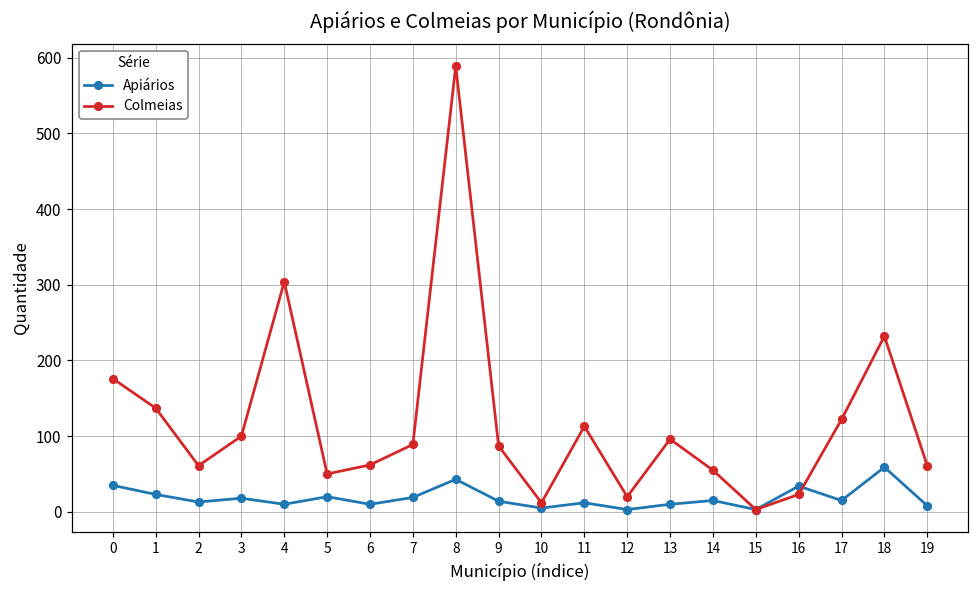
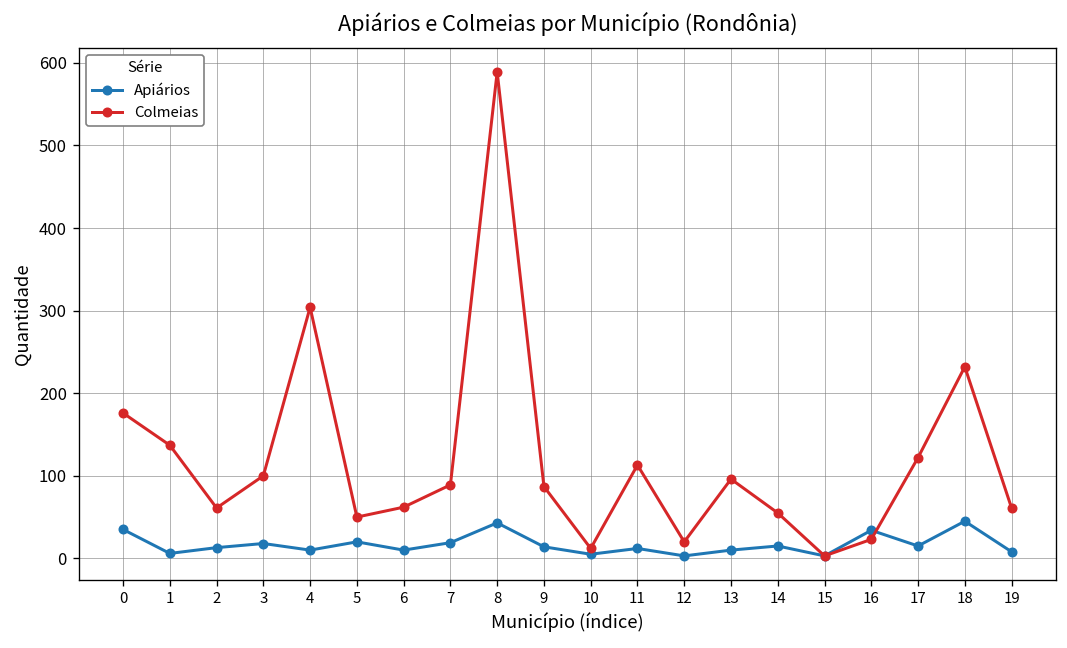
  {
    "Apiários": {
      "0": 40,
-     "1": 20,
+     "1": 10,
      "2": 10,
      "3": 20,
      "4": 10,
      "5": 20,
      "6": 10,
      "7": 20,
      "8": 40,
      "9": 10,
      "10": 10,
      "11": 10,
      "12": 0,
      "13": 10,
      "14": 20,
      "16": 30,
      "17": 20,
-     "18": 60,
+     "18": 50,
      "19": 10
    },
    "Colmeias": {
      "0": 180,
      "1": 140,
      "2": 60,
      "3": 100,
      "4": 300,
      "5": 50,
      "6": 60,
      "7": 90,
      "8": 590,
      "9": 90,
      "10": 10,
      "11": 110,
      "12": 20,
      "13": 100,
      "14": 60,
      "16": 20,
      "17": 120,
      "18": 230,
      "19": 60
    }
  }
